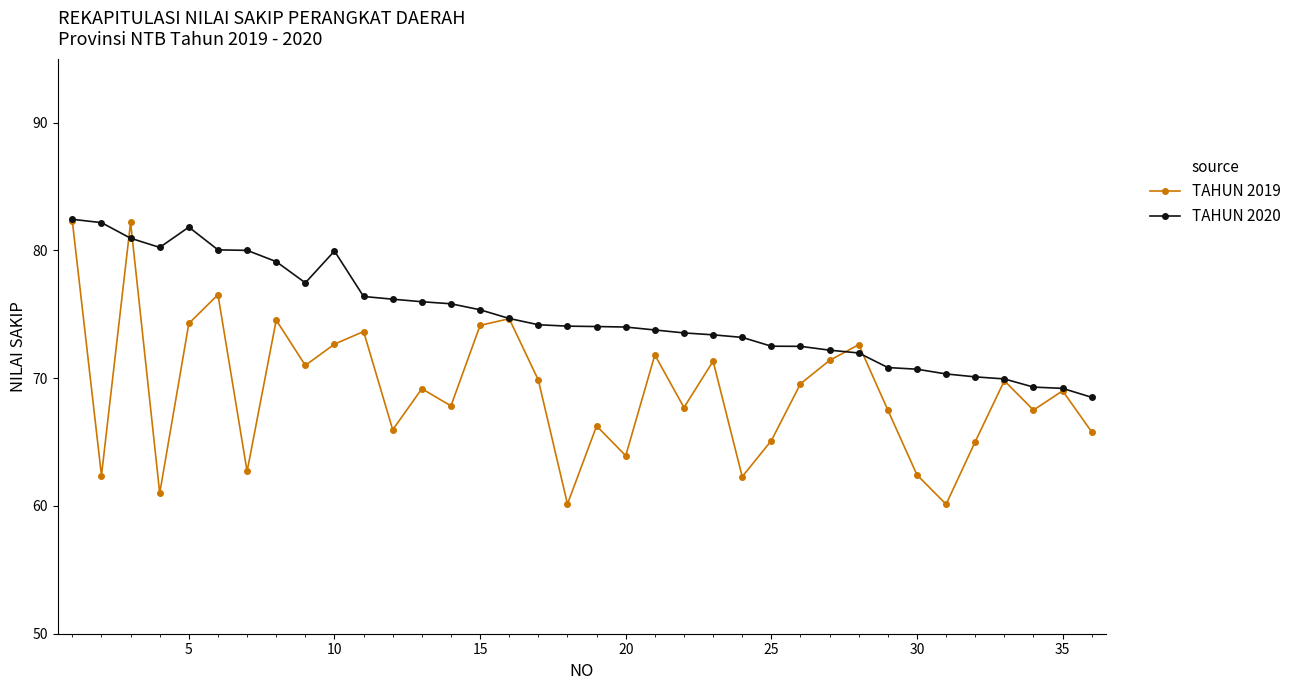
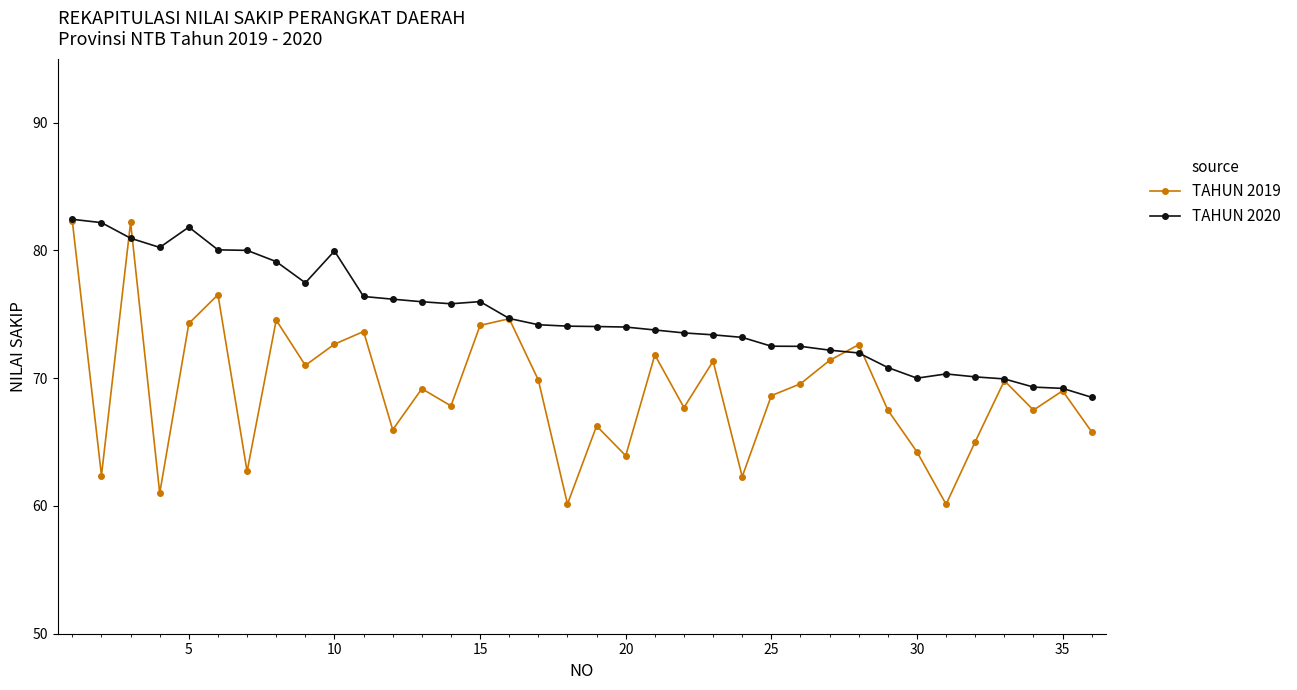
  {
    "TAHUN 2019": {
      "5": 74.3,
      "10": 72.7,
      "15": 74.1,
      "20": 63.9,
-     "25": 65.1,
-     "30": 62.4
+     "25": 68.6,
+     "30": 64.2
    },
    "TAHUN 2020": {
      "5": 81.8,
      "10": 80.0,
-     "15": 75.4,
+     "15": 76.0,
      "20": 74.0,
      "25": 72.5,
-     "30": 70.7
+     "30": 70.0
    }
  }
